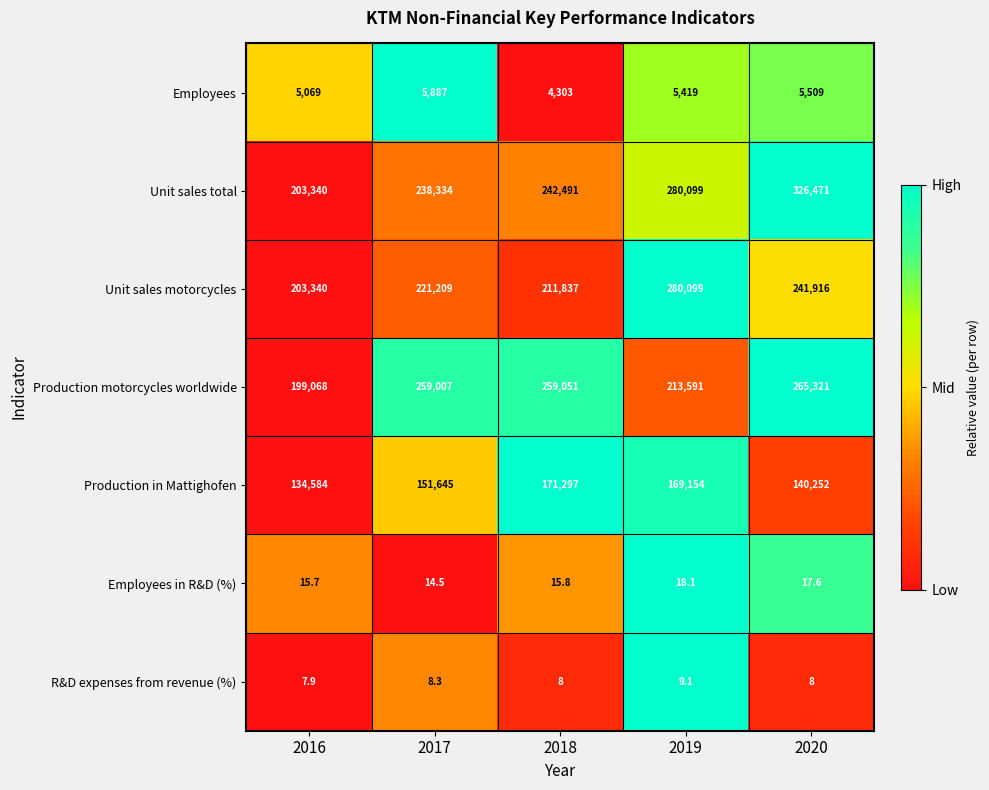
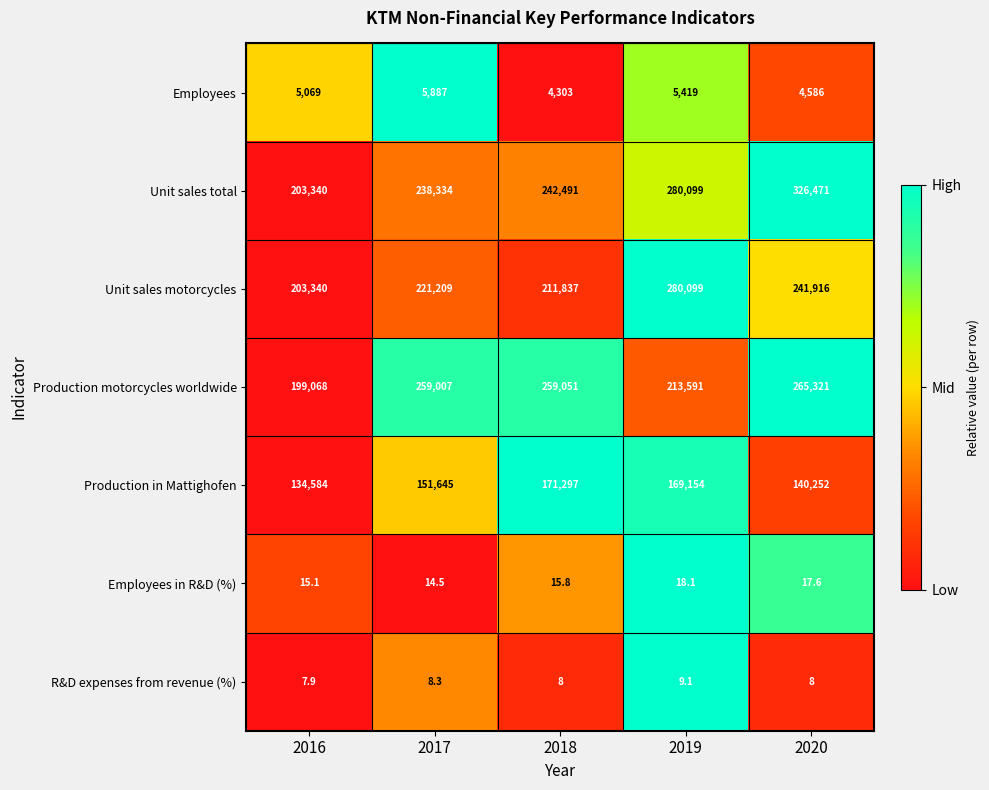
  {
    "Employees": {
      "2016": "5,069",
      "2017": "5,887",
      "2018": "4,303",
      "2019": "5,419",
-     "2020": "5,509"
+     "2020": "4,586"
    },
    "Unit sales total": {
      "2016": "203,340",
      "2017": "238,334",
      "2018": "242,491",
      "2019": "280,099",
      "2020": "326,471"
    },
    "Unit sales motorcycles": {
      "2016": "203,340",
      "2017": "221,209",
      "2018": "211,837",
      "2019": "280,099",
      "2020": "241,916"
    },
    "Production motorcycles worldwide": {
      "2016": "199,068",
      "2017": "259,007",
      "2018": "259,051",
      "2019": "213,591",
      "2020": "265,321"
    },
    "Production in Mattighofen": {
      "2016": "134,584",
      "2017": "151,645",
      "2018": "171,297",
      "2019": "169,154",
      "2020": "140,252"
    },
    "Employees in R&D (%)": {
-     "2016": "15.7",
+     "2016": "15.1",
      "2017": "14.5",
      "2018": "15.8",
      "2019": "18.1",
      "2020": "17.6"
    },
    "R&D expenses from revenue (%)": {
      "2016": "7.9",
      "2017": "8.3",
      "2018": "8",
      "2019": "9.1",
      "2020": "8"
    }
  }
